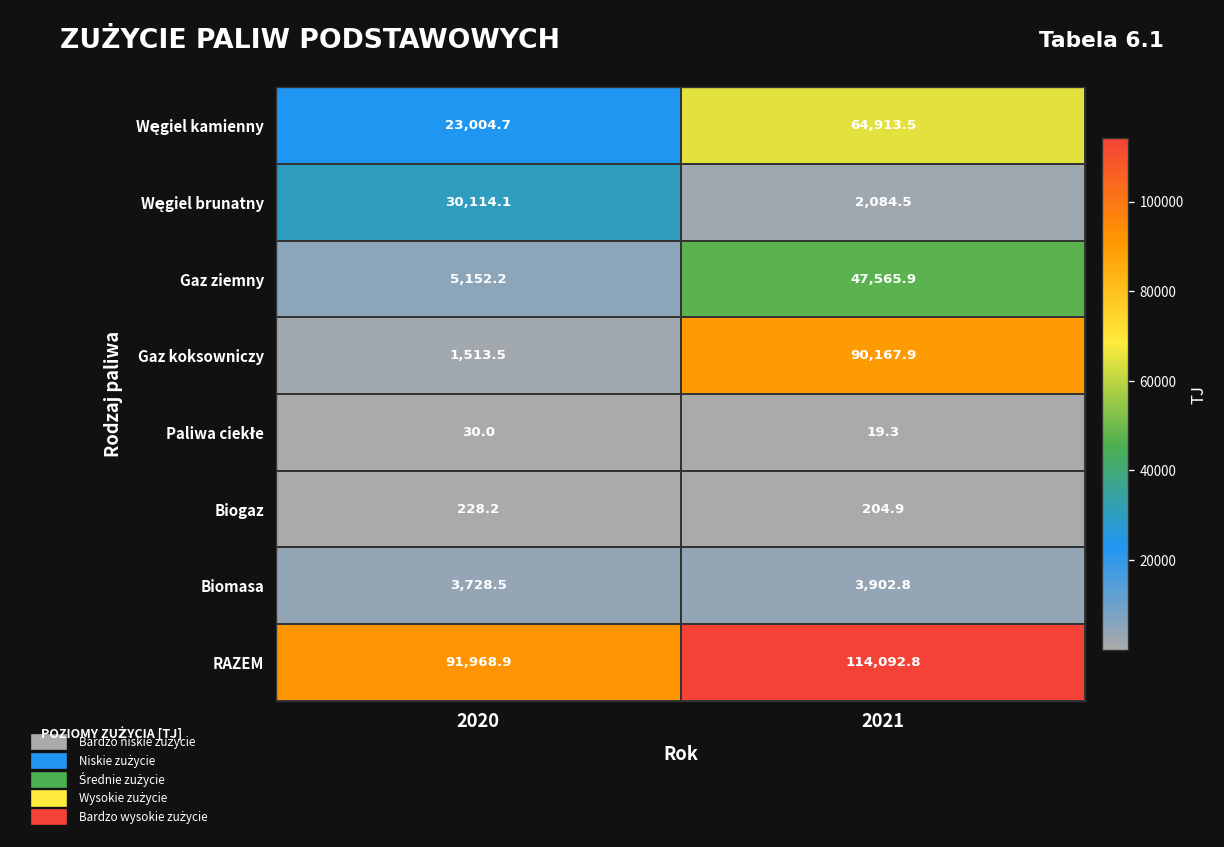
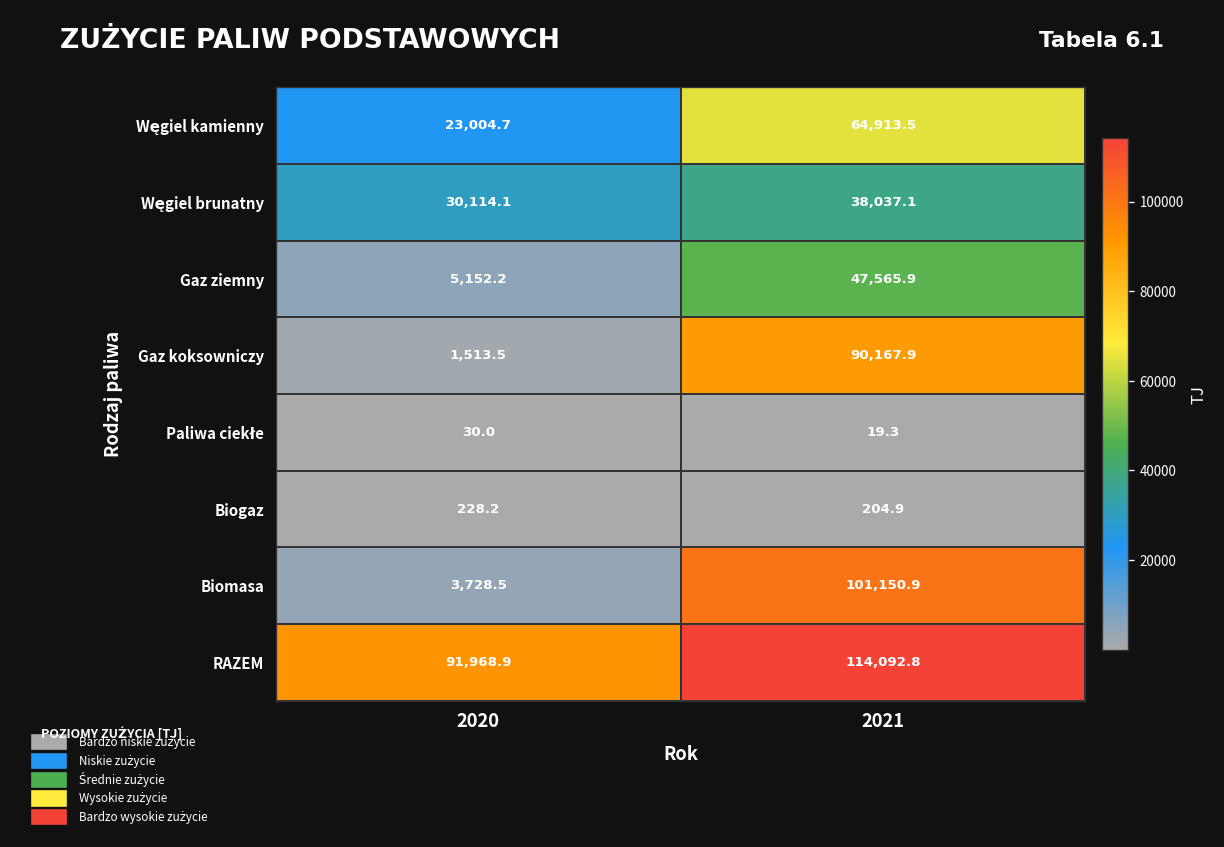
  {
    "Węgiel kamienny": {
      "2020": "23,004.7",
      "2021": "64,913.5"
    },
    "Węgiel brunatny": {
      "2020": "30,114.1",
-     "2021": "2,084.5"
+     "2021": "38,037.1"
    },
    "Gaz ziemny": {
      "2020": "5,152.2",
      "2021": "47,565.9"
    },
    "Gaz koksowniczy": {
      "2020": "1,513.5",
      "2021": "90,167.9"
    },
    "Paliwa ciekłe": {
      "2020": "30.0",
      "2021": "19.3"
    },
    "Biogaz": {
      "2020": "228.2",
      "2021": "204.9"
    },
    "Biomasa": {
      "2020": "3,728.5",
-     "2021": "3,902.8"
+     "2021": "101,150.9"
    },
    "RAZEM": {
      "2020": "91,968.9",
      "2021": "114,092.8"
    }
  }
